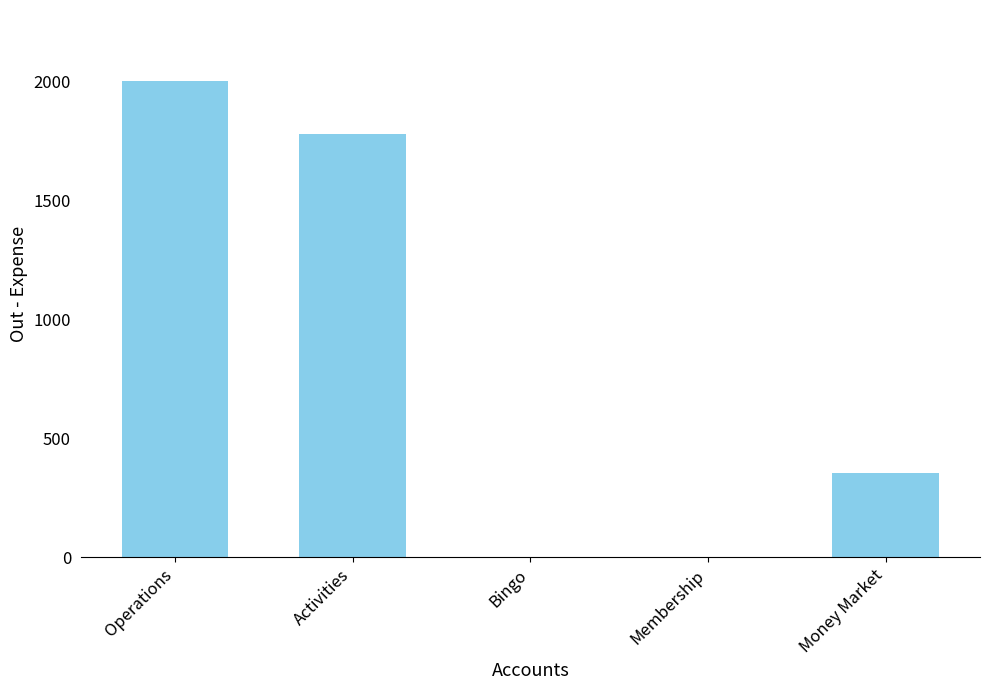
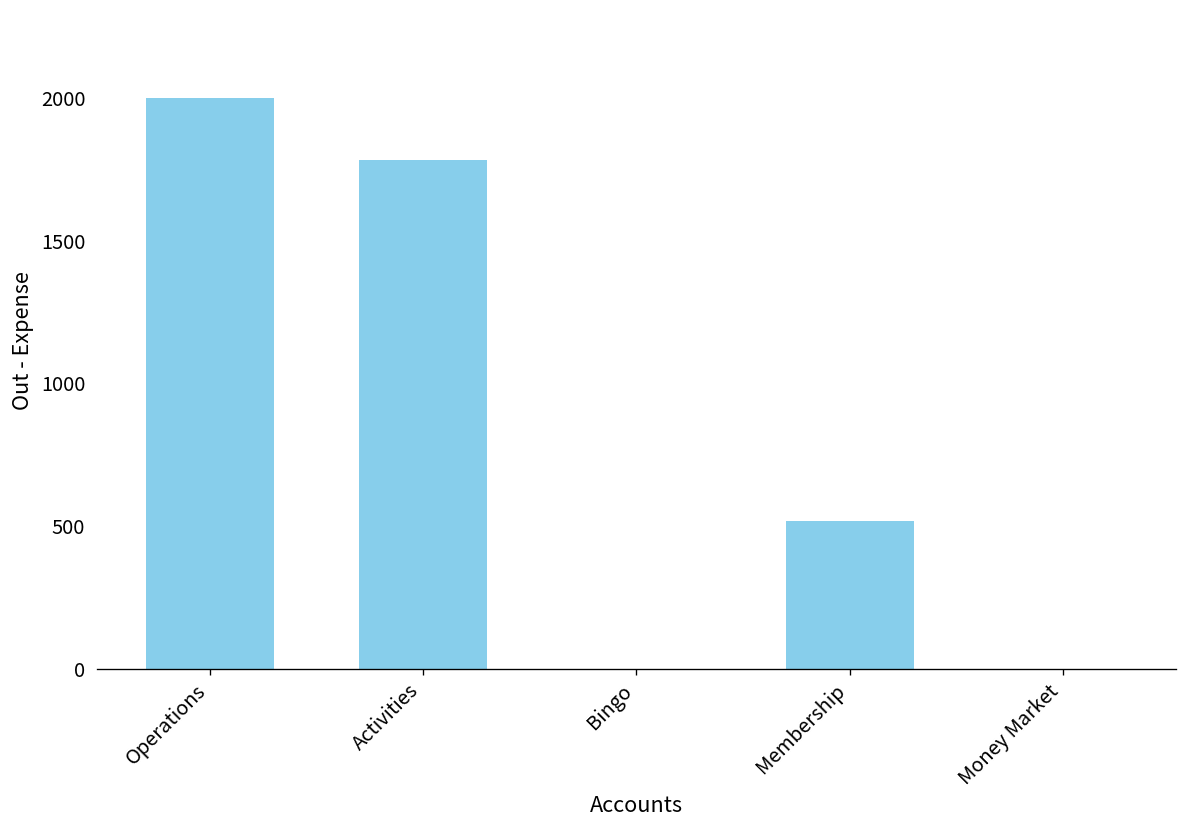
  {
    "Operations": 2000,
    "Activities": 1780,
    "Bingo": 0,
-   "Membership": 0,
-   "Money Market": 350
+   "Membership": 520,
+   "Money Market": 0
  }
